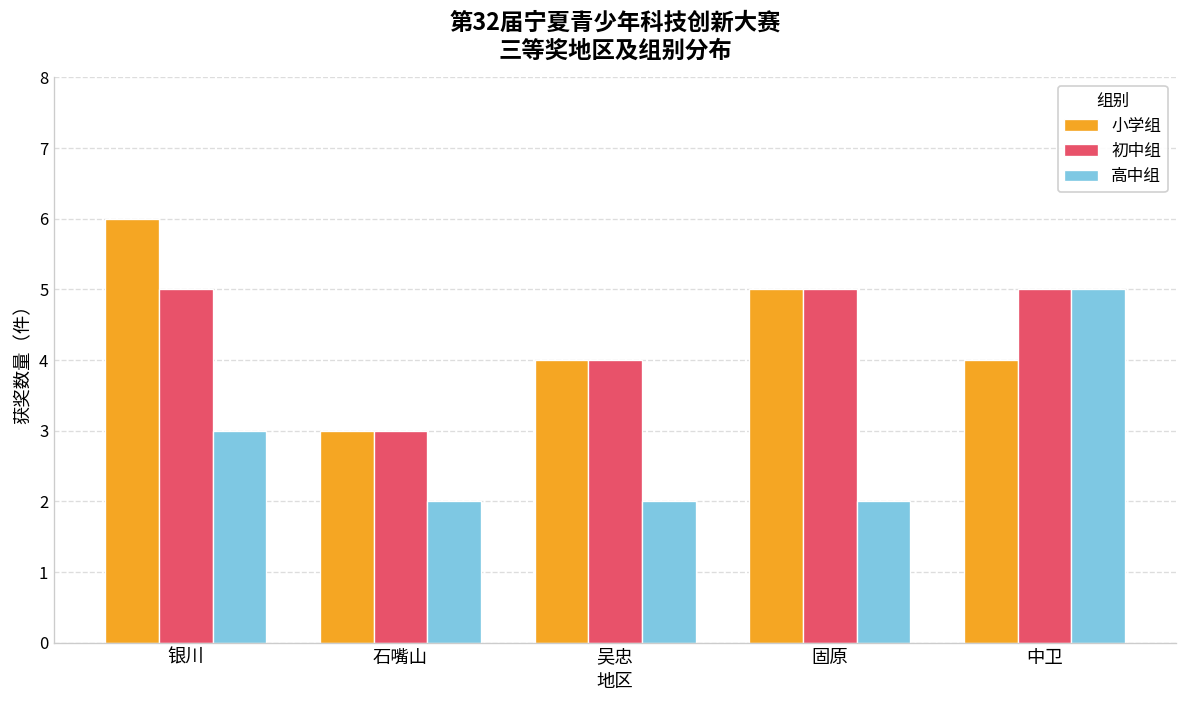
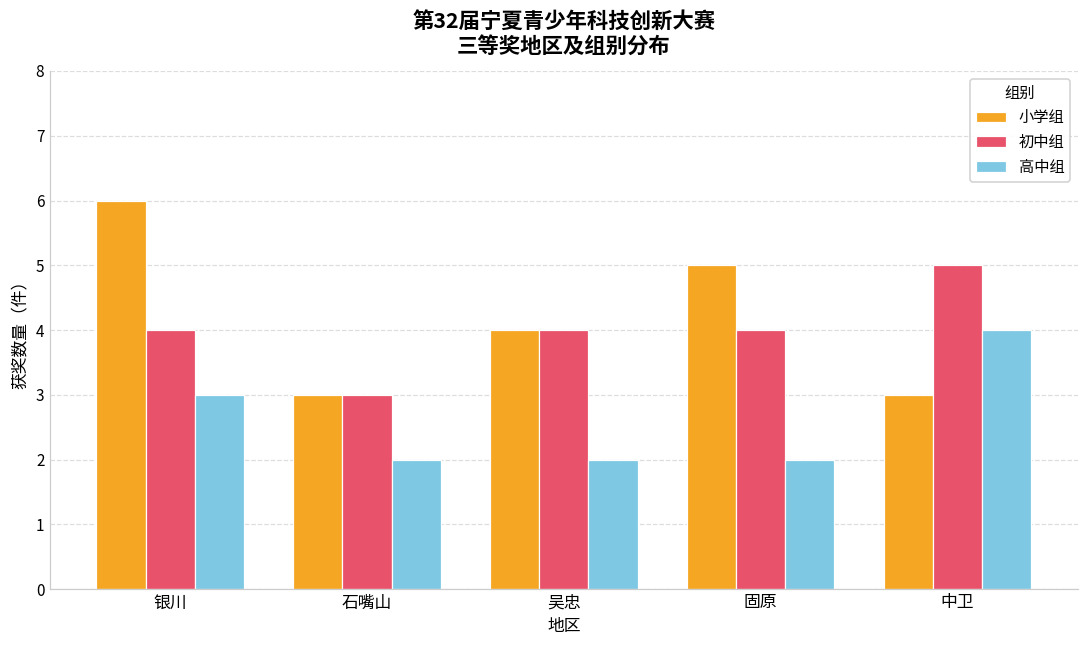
  {
    "小学组": {
      "银川": 6,
      "石嘴山": 3,
      "吴忠": 4,
      "固原": 5,
-     "中卫": 4
+     "中卫": 3
    },
    "初中组": {
-     "银川": 5,
+     "银川": 4,
      "石嘴山": 3,
      "吴忠": 4,
-     "固原": 5,
+     "固原": 4,
      "中卫": 5
    },
    "高中组": {
      "银川": 3,
      "石嘴山": 2,
      "吴忠": 2,
      "固原": 2,
-     "中卫": 5
+     "中卫": 4
    }
  }
